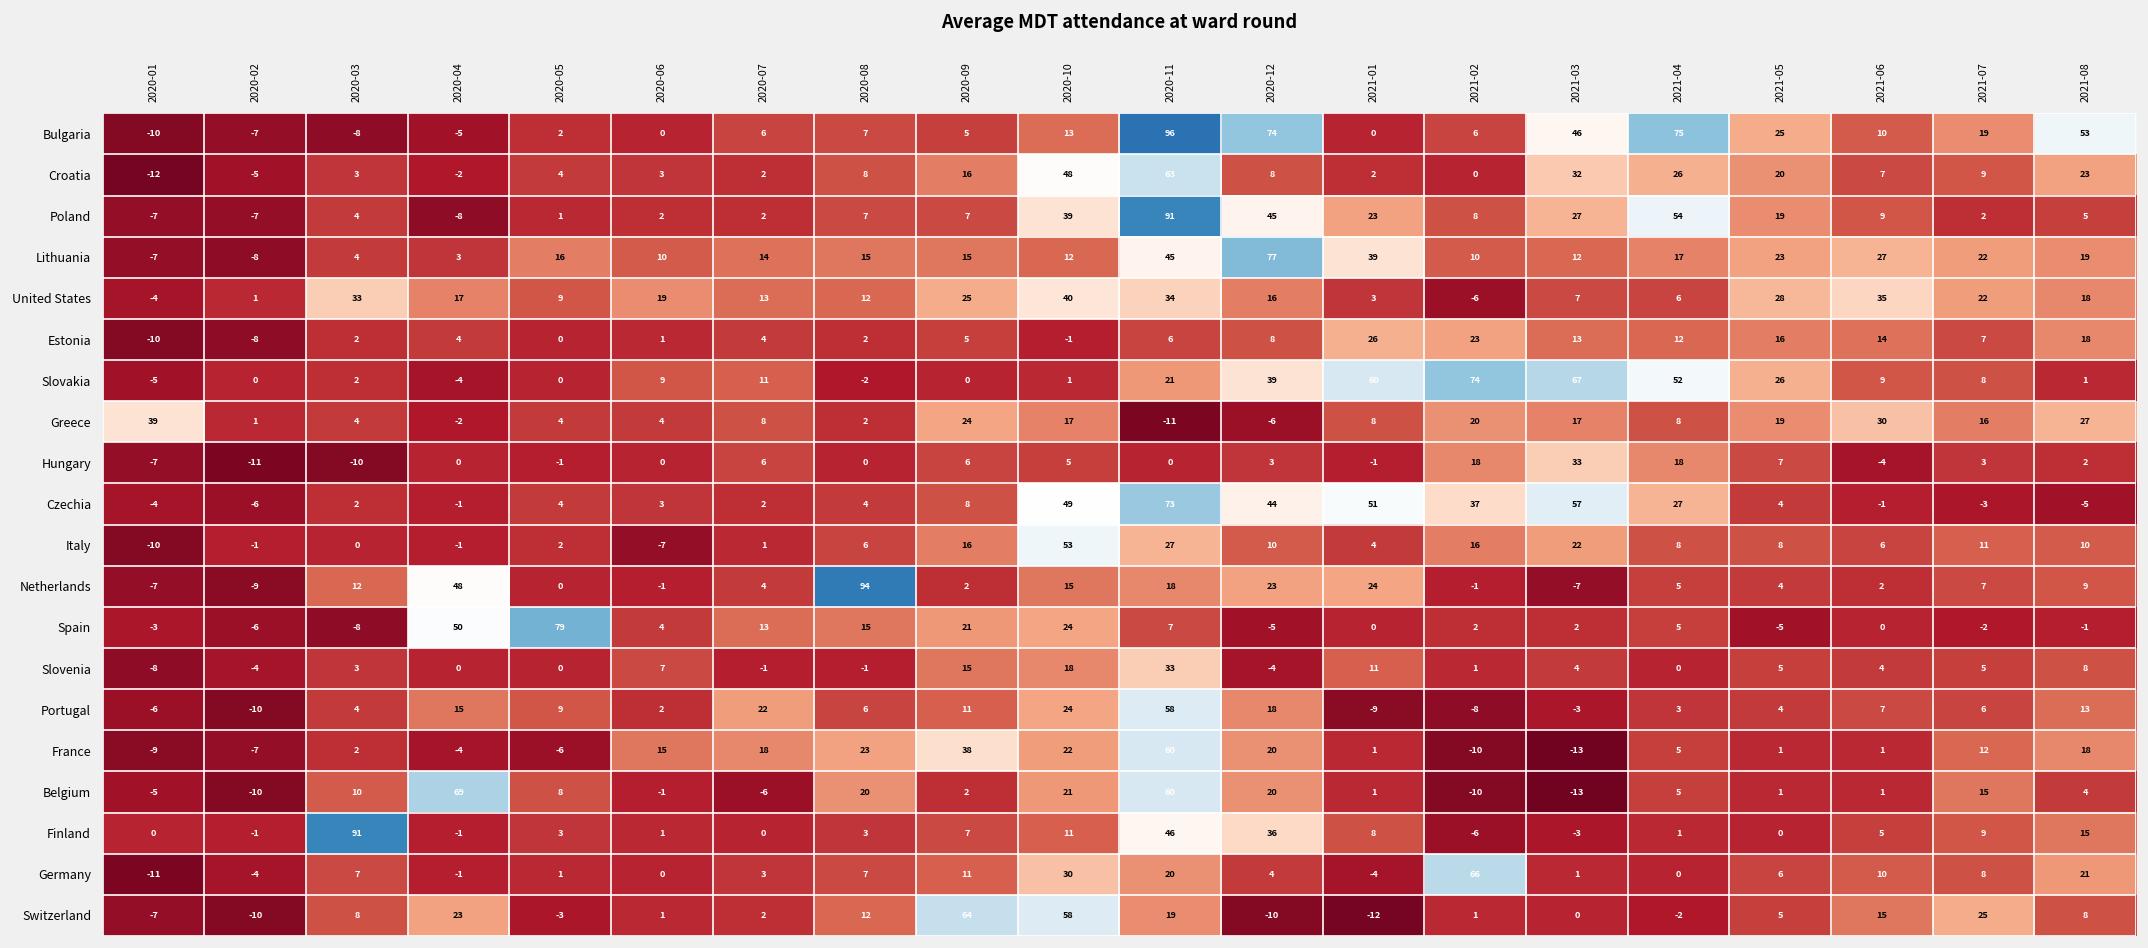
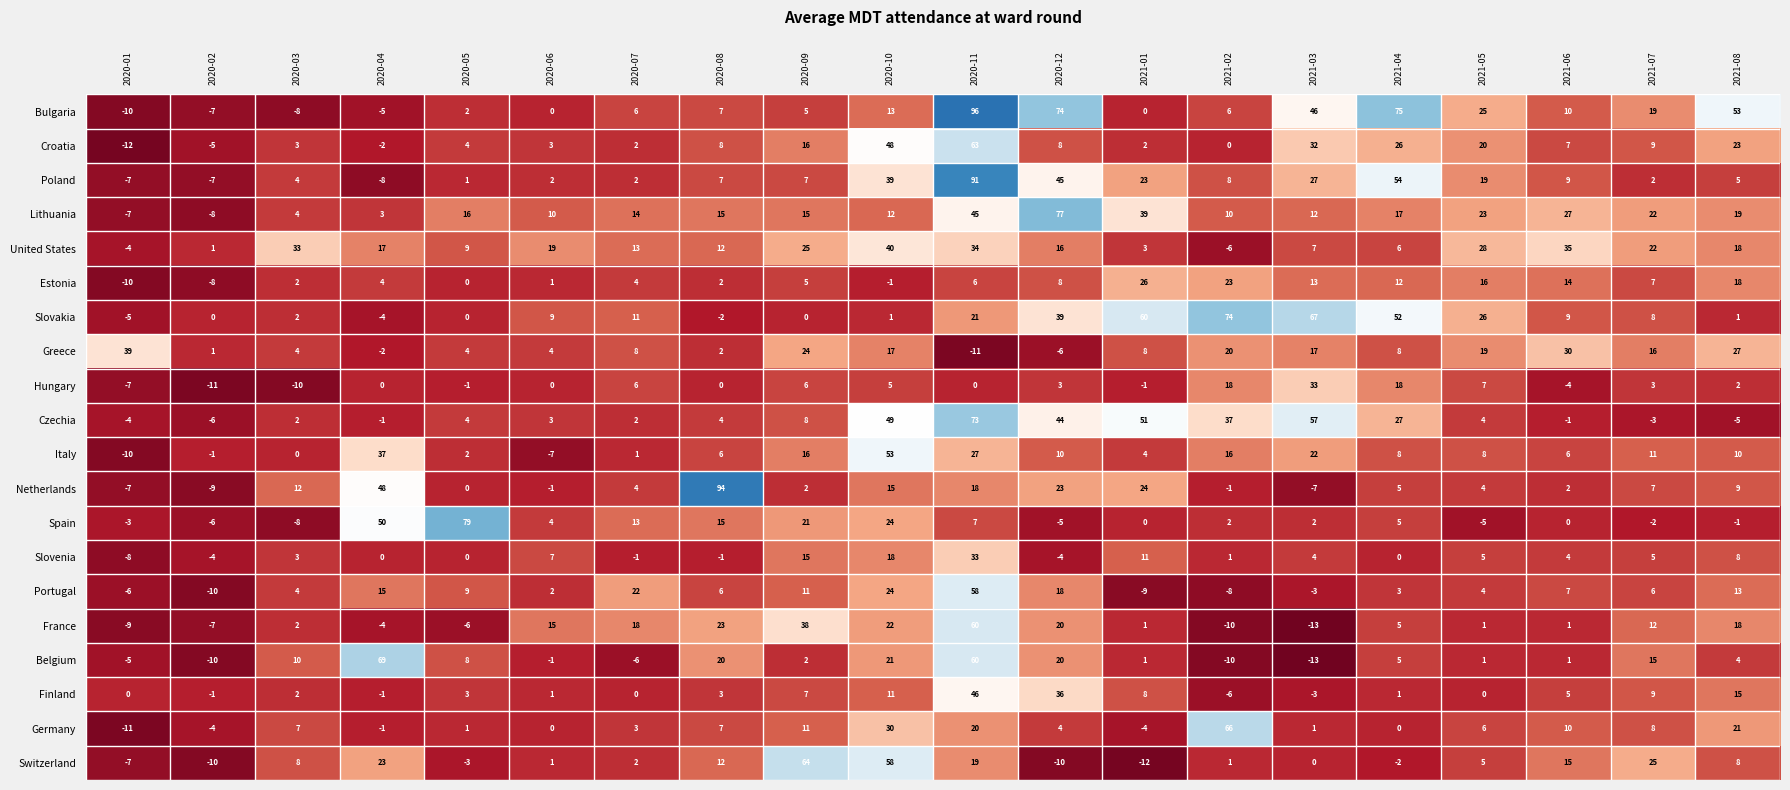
  {
    "Italy": {
      "2020-01": -10,
      "2020-02": -1,
      "2020-03": 0,
-     "2020-04": -1,
+     "2020-04": 37,
      "2020-05": 2,
      "2020-06": -7,
      "2020-07": 1,
      "2020-08": 6,
      "2020-09": 16,
      "2020-10": 53,
      "2020-11": 27,
      "2020-12": 10,
      "2021-01": 4,
      "2021-02": 16,
      "2021-03": 22,
      "2021-04": 8,
      "2021-05": 8,
      "2021-06": 6,
      "2021-07": 11,
      "2021-08": 10
    },
    "Finland": {
      "2020-01": 0,
      "2020-02": -1,
-     "2020-03": 91,
+     "2020-03": 2,
      "2020-04": -1,
      "2020-05": 3,
      "2020-06": 1,
      "2020-07": 0,
      "2020-08": 3,
      "2020-09": 7,
      "2020-10": 11,
      "2020-11": 46,
      "2020-12": 36,
      "2021-01": 8,
      "2021-02": -6,
      "2021-03": -3,
      "2021-04": 1,
      "2021-05": 0,
      "2021-06": 5,
      "2021-07": 9,
      "2021-08": 15
    }
  }
